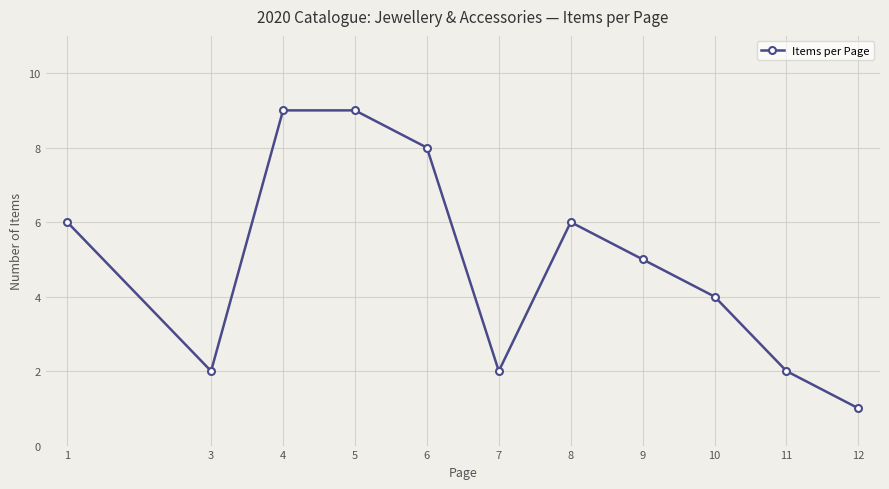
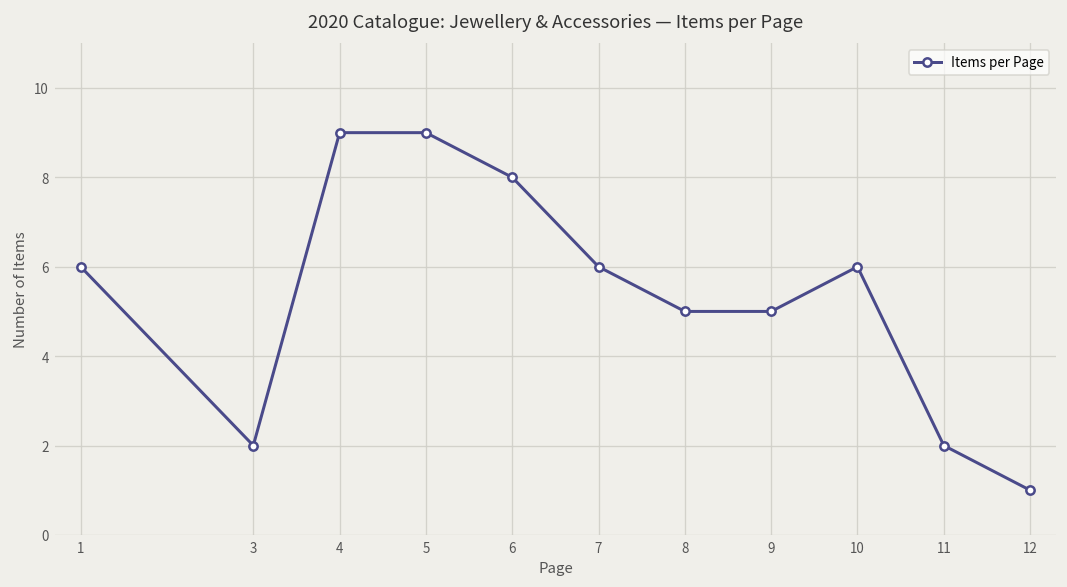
  {
    "1": 6,
    "3": 2,
    "4": 9,
    "5": 9,
    "6": 8,
-   "7": 2,
-   "8": 6,
+   "7": 6,
+   "8": 5,
    "9": 5,
-   "10": 4,
+   "10": 6,
    "11": 2,
    "12": 1
  }
